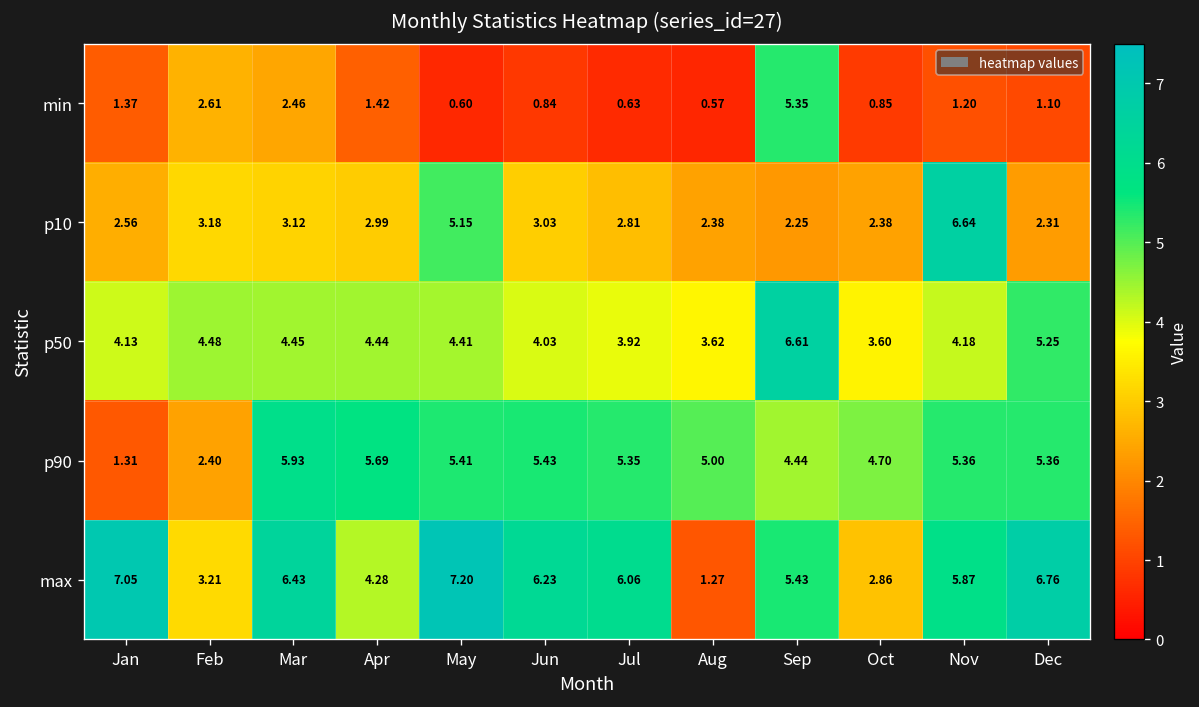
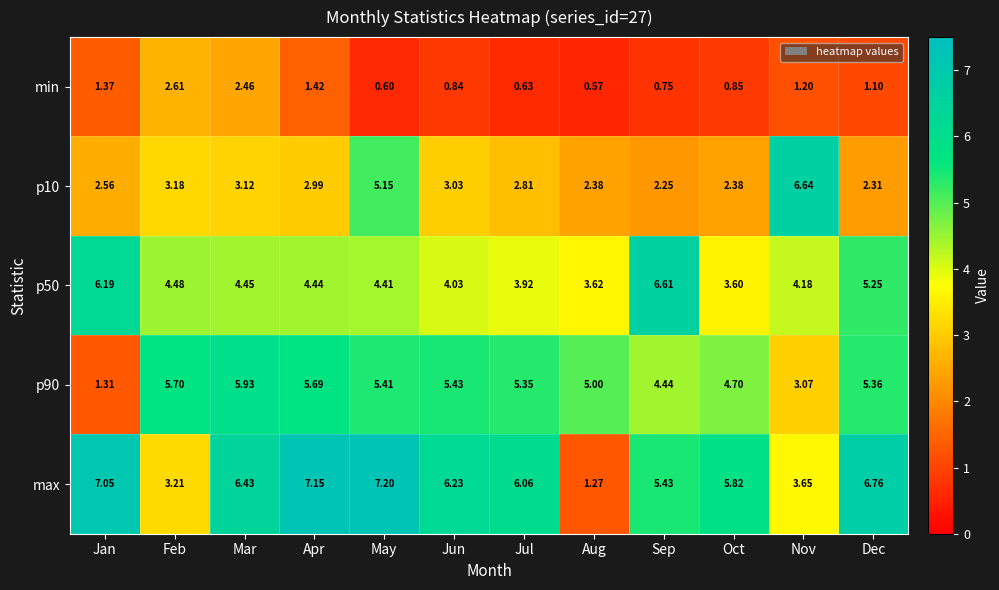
  {
    "min": {
      "Jan": 1.37,
      "Feb": 2.61,
      "Mar": 2.46,
      "Apr": 1.42,
      "May": 0.60,
      "Jun": 0.84,
      "Jul": 0.63,
      "Aug": 0.57,
-     "Sep": 5.35,
+     "Sep": 0.75,
      "Oct": 0.85,
      "Nov": 1.20,
      "Dec": 1.10
    },
    "p10": {
      "Jan": 2.56,
      "Feb": 3.18,
      "Mar": 3.12,
      "Apr": 2.99,
      "May": 5.15,
      "Jun": 3.03,
      "Jul": 2.81,
      "Aug": 2.38,
      "Sep": 2.25,
      "Oct": 2.38,
      "Nov": 6.64,
      "Dec": 2.31
    },
    "p50": {
-     "Jan": 4.13,
+     "Jan": 6.19,
      "Feb": 4.48,
      "Mar": 4.45,
      "Apr": 4.44,
      "May": 4.41,
      "Jun": 4.03,
      "Jul": 3.92,
      "Aug": 3.62,
      "Sep": 6.61,
      "Oct": 3.60,
      "Nov": 4.18,
      "Dec": 5.25
    },
    "p90": {
      "Jan": 1.31,
-     "Feb": 2.40,
+     "Feb": 5.70,
      "Mar": 5.93,
      "Apr": 5.69,
      "May": 5.41,
      "Jun": 5.43,
      "Jul": 5.35,
      "Aug": 5.00,
      "Sep": 4.44,
      "Oct": 4.70,
-     "Nov": 5.36,
+     "Nov": 3.07,
      "Dec": 5.36
    },
    "max": {
      "Jan": 7.05,
      "Feb": 3.21,
      "Mar": 6.43,
-     "Apr": 4.28,
+     "Apr": 7.15,
      "May": 7.20,
      "Jun": 6.23,
      "Jul": 6.06,
      "Aug": 1.27,
      "Sep": 5.43,
-     "Oct": 2.86,
-     "Nov": 5.87,
+     "Oct": 5.82,
+     "Nov": 3.65,
      "Dec": 6.76
    }
  }
